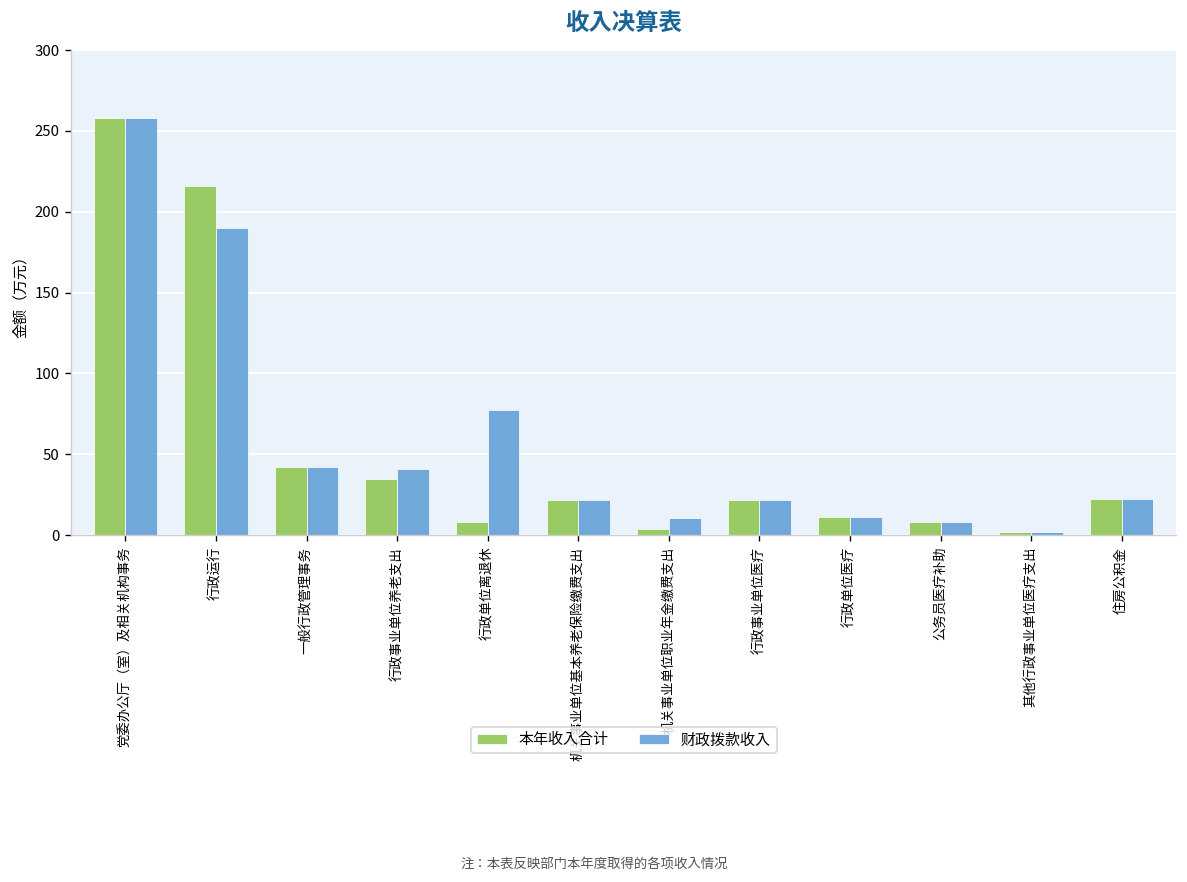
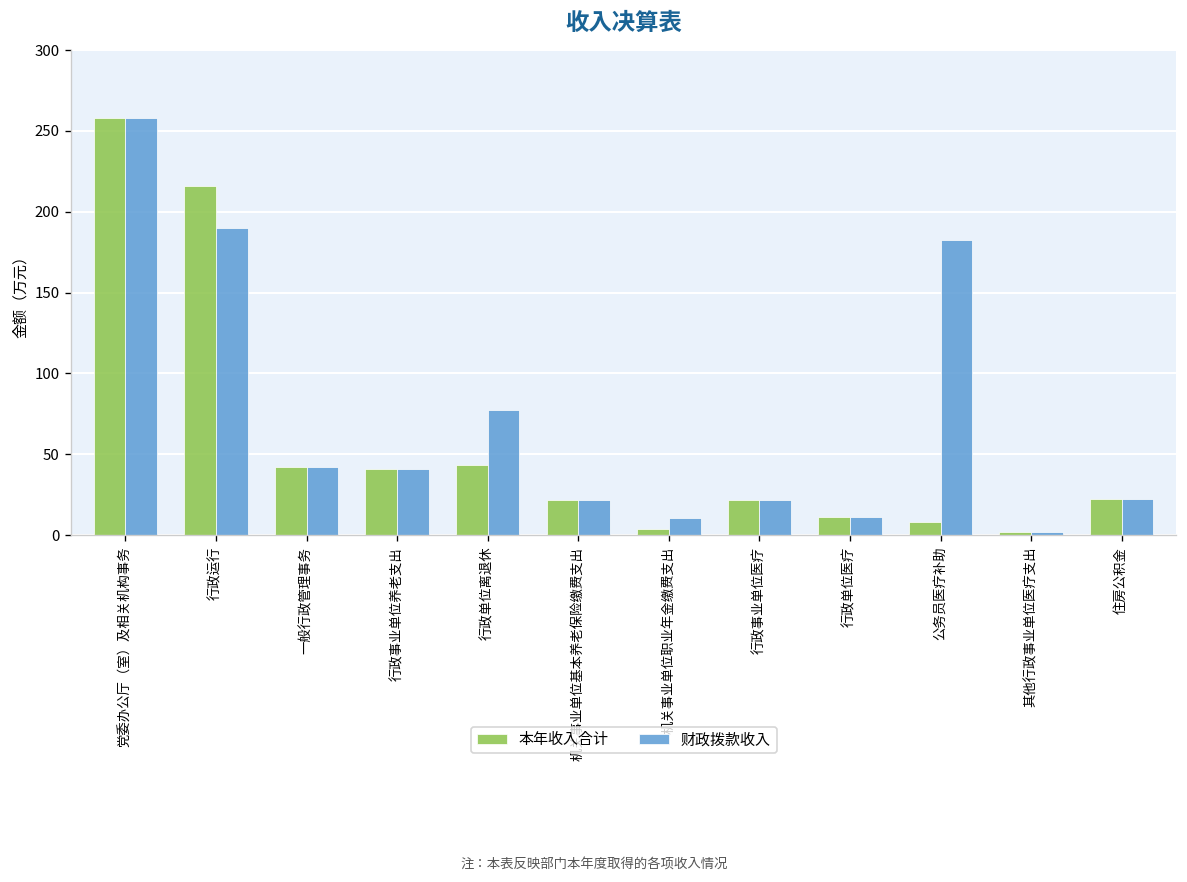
  {
    "本年收入合计": {
      "党委办公厅（室）及相关机构事务": 258,
      "行政运行": 216,
      "一般行政管理事务": 42,
-     "行政事业单位养老支出": 35,
-     "行政单位离退休": 8,
+     "行政事业单位养老支出": 41,
+     "行政单位离退休": 44,
      "机关事业单位基本养老保险缴费支出": 22,
      "机关事业单位职业年金缴费支出": 4,
      "行政事业单位医疗": 21,
      "行政单位医疗": 11,
      "公务员医疗补助": 8,
      "其他行政事业单位医疗支出": 2,
      "住房公积金": 22
    },
    "财政拨款收入": {
      "党委办公厅（室）及相关机构事务": 258,
      "行政运行": 190,
      "一般行政管理事务": 42,
      "行政事业单位养老支出": 41,
      "行政单位离退休": 77,
      "机关事业单位基本养老保险缴费支出": 22,
      "机关事业单位职业年金缴费支出": 11,
      "行政事业单位医疗": 21,
      "行政单位医疗": 11,
-     "公务员医疗补助": 8,
+     "公务员医疗补助": 182,
      "其他行政事业单位医疗支出": 2,
      "住房公积金": 22
    }
  }
